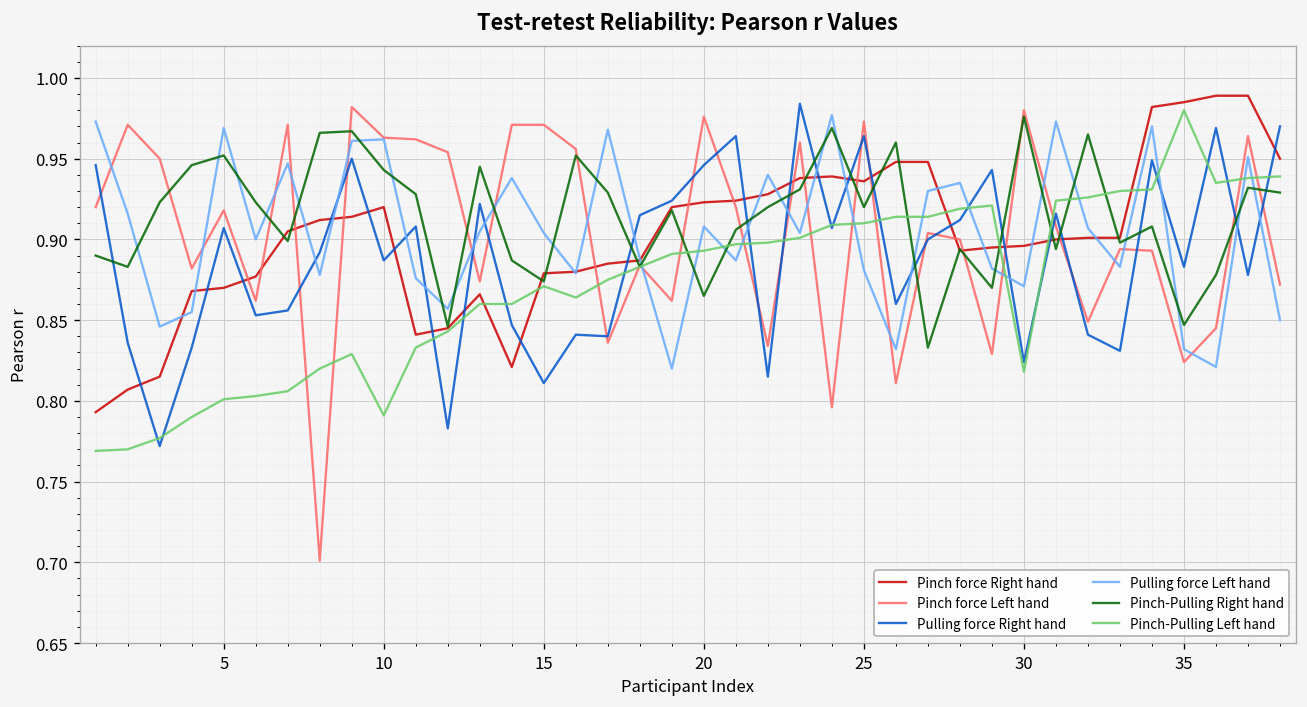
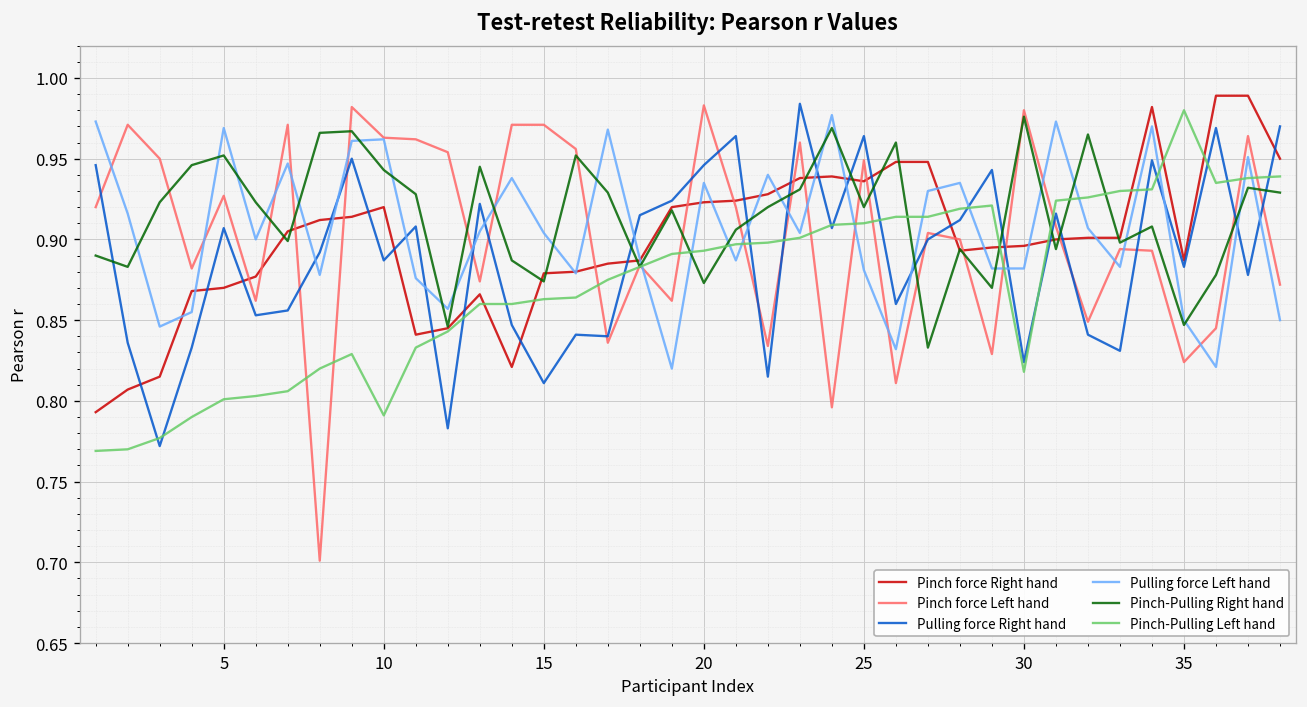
  {
    "Pinch force Right hand": {
      "5": 0.870,
      "10": 0.920,
      "15": 0.879,
      "20": 0.923,
      "25": 0.936,
      "30": 0.896,
-     "35": 0.985
+     "35": 0.887
    },
    "Pinch force Left hand": {
-     "5": 0.918,
+     "5": 0.927,
      "15": 0.971,
-     "20": 0.976,
-     "25": 0.973,
+     "20": 0.983,
+     "25": 0.949,
      "30": 0.980,
      "35": 0.824
    },
    "Pulling force Right hand": {
      "5": 0.907,
      "10": 0.887,
      "15": 0.811,
      "20": 0.946,
      "25": 0.964,
      "30": 0.824,
      "35": 0.883
    },
    "Pulling force Left hand": {
      "5": 0.969,
      "15": 0.904,
-     "20": 0.908,
+     "20": 0.935,
      "25": 0.881,
-     "30": 0.871,
-     "35": 0.832
+     "30": 0.882,
+     "35": 0.850
    },
    "Pinch-Pulling Right hand": {
      "5": 0.952,
      "10": 0.943,
      "15": 0.874,
-     "20": 0.865,
+     "20": 0.873,
      "25": 0.920,
      "30": 0.976,
      "35": 0.847
    },
    "Pinch-Pulling Left hand": {
      "5": 0.801,
      "10": 0.791,
-     "15": 0.871,
+     "15": 0.863,
      "20": 0.893,
      "25": 0.910,
      "30": 0.818,
      "35": 0.980
    }
  }
